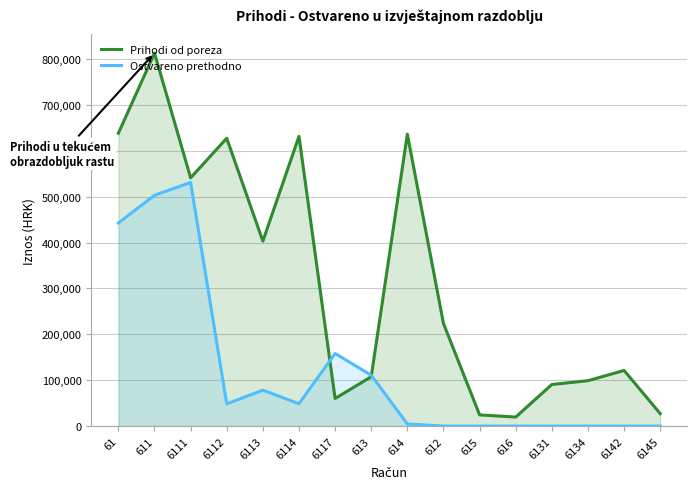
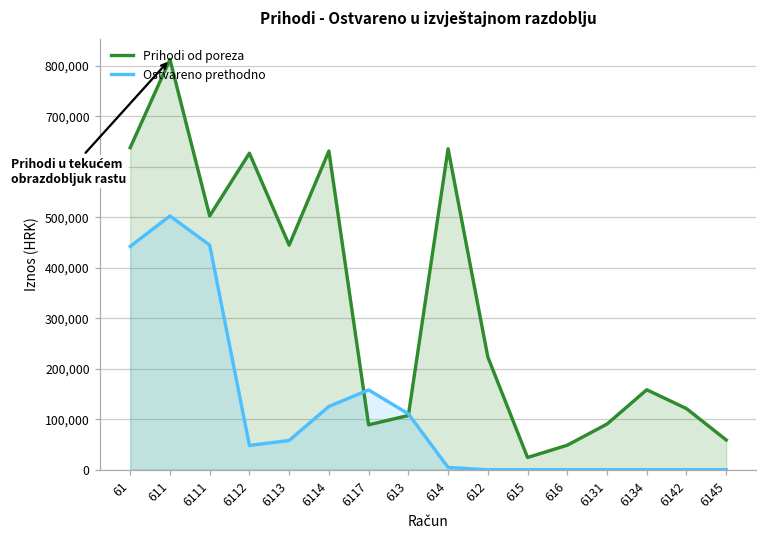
  {
    "Prihodi od poreza": {
      "61": "640,000",
      "611": "810,000",
-     "6111": "540,000",
+     "6111": "500,000",
      "6112": "630,000",
-     "6113": "400,000",
+     "6113": "450,000",
      "6114": "630,000",
-     "6117": "60,000",
+     "6117": "90,000",
      "614": "640,000",
      "612": "220,000",
      "615": "20,000",
-     "616": "20,000",
+     "616": "50,000",
      "6131": "90,000",
-     "6134": "100,000",
+     "6134": "160,000",
      "6142": "120,000",
-     "6145": "30,000"
+     "6145": "60,000"
    },
    "Ostvareno prethodno": {
      "61": "440,000",
      "611": "500,000",
-     "6111": "530,000",
+     "6111": "450,000",
      "6112": "50,000",
-     "6113": "80,000",
-     "6114": "50,000",
+     "6113": "60,000",
+     "6114": "130,000",
      "6117": "160,000",
      "614": "0",
      "612": "0",
      "615": "0",
      "616": "0",
      "6131": "0",
      "6134": "0",
      "6142": "0",
      "6145": "0"
    }
  }
